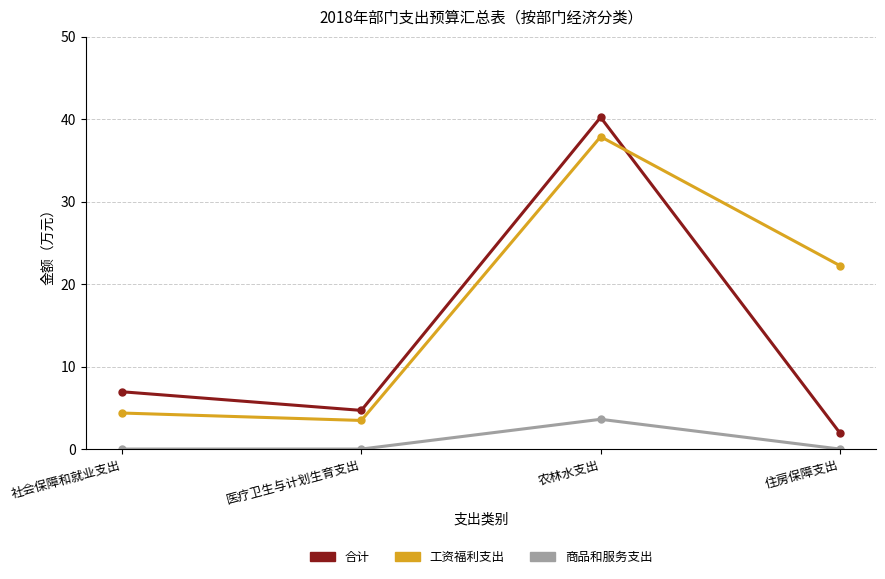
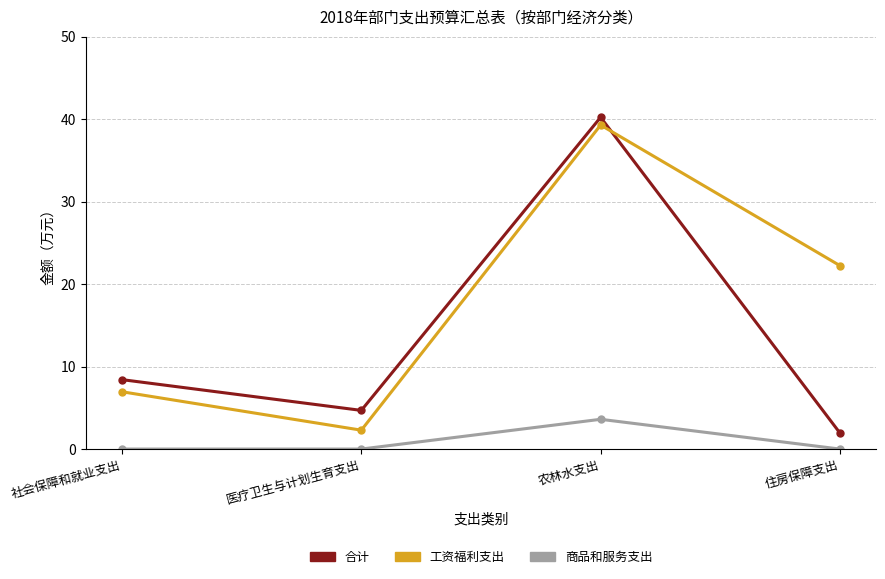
  {
    "合计": {
-     "社会保障和就业支出": 7,
+     "社会保障和就业支出": 8,
      "医疗卫生与计划生育支出": 5,
      "农林水支出": 40,
      "住房保障支出": 2
    },
    "工资福利支出": {
-     "社会保障和就业支出": 4,
-     "医疗卫生与计划生育支出": 3,
-     "农林水支出": 38,
+     "社会保障和就业支出": 7,
+     "医疗卫生与计划生育支出": 2,
+     "农林水支出": 39,
      "住房保障支出": 22
    },
    "商品和服务支出": {
      "社会保障和就业支出": 0,
      "医疗卫生与计划生育支出": 0,
      "农林水支出": 4,
      "住房保障支出": 0
    }
  }
